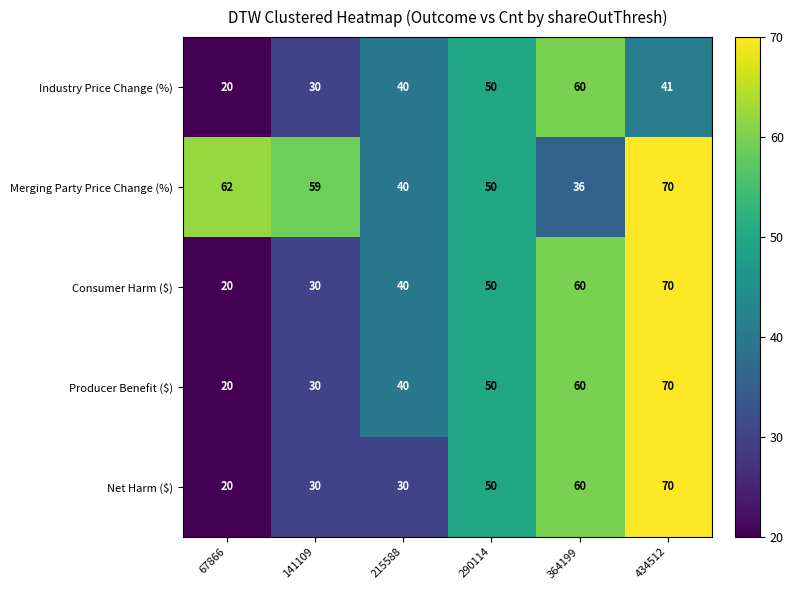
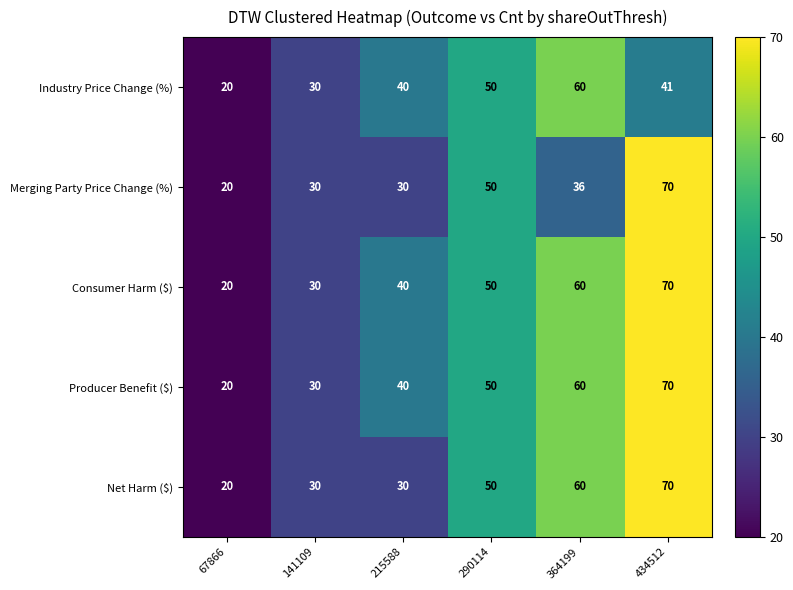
  {
    "Industry Price Change (%)": {
      "67866": 20,
      "141109": 30,
      "215588": 40,
      "290114": 50,
      "364199": 60,
      "434512": 41
    },
    "Merging Party Price Change (%)": {
-     "67866": 62,
-     "141109": 59,
-     "215588": 40,
+     "67866": 20,
+     "141109": 30,
+     "215588": 30,
      "290114": 50,
      "364199": 36,
      "434512": 70
    },
    "Consumer Harm ($)": {
      "67866": 20,
      "141109": 30,
      "215588": 40,
      "290114": 50,
      "364199": 60,
      "434512": 70
    },
    "Producer Benefit ($)": {
      "67866": 20,
      "141109": 30,
      "215588": 40,
      "290114": 50,
      "364199": 60,
      "434512": 70
    },
    "Net Harm ($)": {
      "67866": 20,
      "141109": 30,
      "215588": 30,
      "290114": 50,
      "364199": 60,
      "434512": 70
    }
  }
